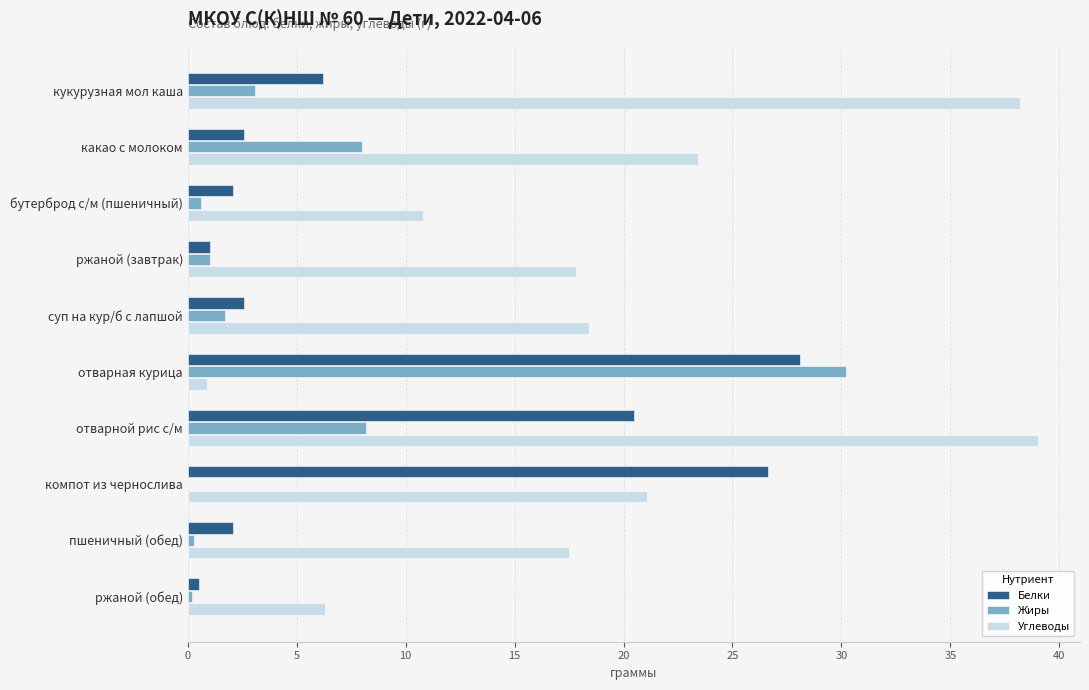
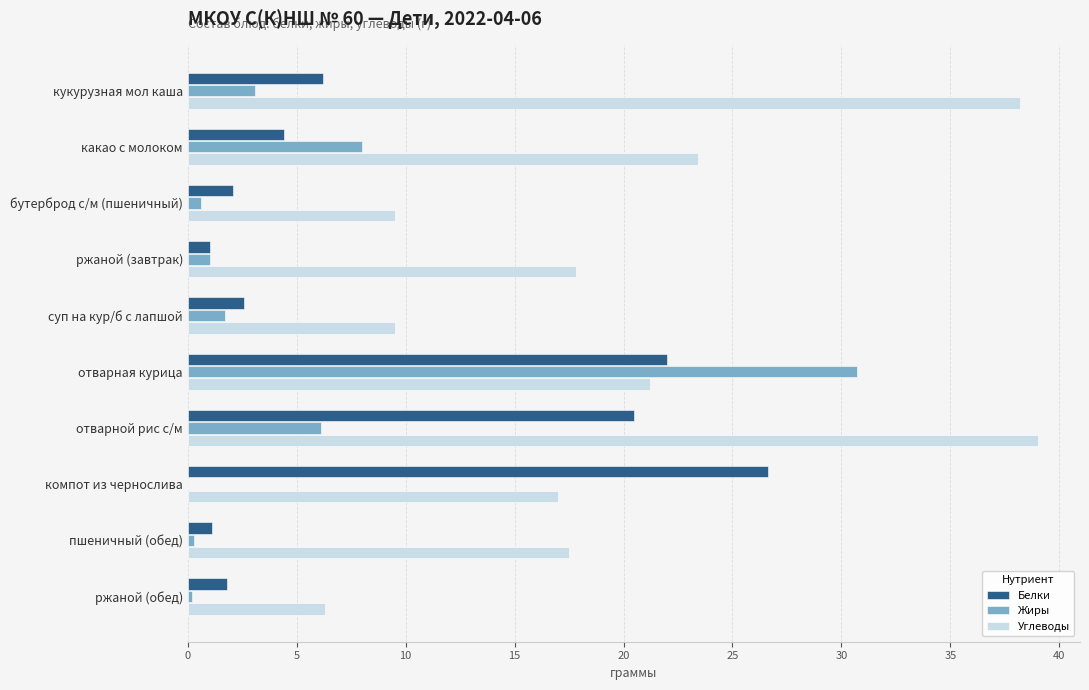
  {
    "Белки": {
      "кукурузная мол каша": 6.2,
-     "какао с молоком": 2.6,
+     "какао с молоком": 4.4,
      "бутерброд с/м (пшеничный)": 2.1,
      "ржаной (завтрак)": 1.0,
      "суп на кур/б с лапшой": 2.6,
-     "отварная курица": 28.1,
+     "отварная курица": 22.0,
      "отварной рис с/м": 20.5,
      "компот из чернослива": 26.6,
-     "пшеничный (обед)": 2.1,
-     "ржаной (обед)": 0.5
+     "пшеничный (обед)": 1.1,
+     "ржаной (обед)": 1.8
    },
    "Жиры": {
      "кукурузная мол каша": 3.1,
      "какао с молоком": 8.0,
      "бутерброд с/м (пшеничный)": 0.6,
      "ржаной (завтрак)": 1.0,
      "суп на кур/б с лапшой": 1.7,
-     "отварная курица": 30.2,
-     "отварной рис с/м": 8.2,
+     "отварная курица": 30.7,
+     "отварной рис с/м": 6.1,
      "компот из чернослива": 0.0,
      "пшеничный (обед)": 0.3,
      "ржаной (обед)": 0.2
    },
    "Углеводы": {
      "кукурузная мол каша": 38.2,
      "какао с молоком": 23.4,
-     "бутерброд с/м (пшеничный)": 10.8,
+     "бутерброд с/м (пшеничный)": 9.5,
      "ржаной (завтрак)": 17.8,
-     "суп на кур/б с лапшой": 18.4,
-     "отварная курица": 0.9,
+     "суп на кур/б с лапшой": 9.5,
+     "отварная курица": 21.2,
      "отварной рис с/м": 39.0,
-     "компот из чернослива": 21.1,
+     "компот из чернослива": 17.0,
      "пшеничный (обед)": 17.5,
      "ржаной (обед)": 6.3
    }
  }
